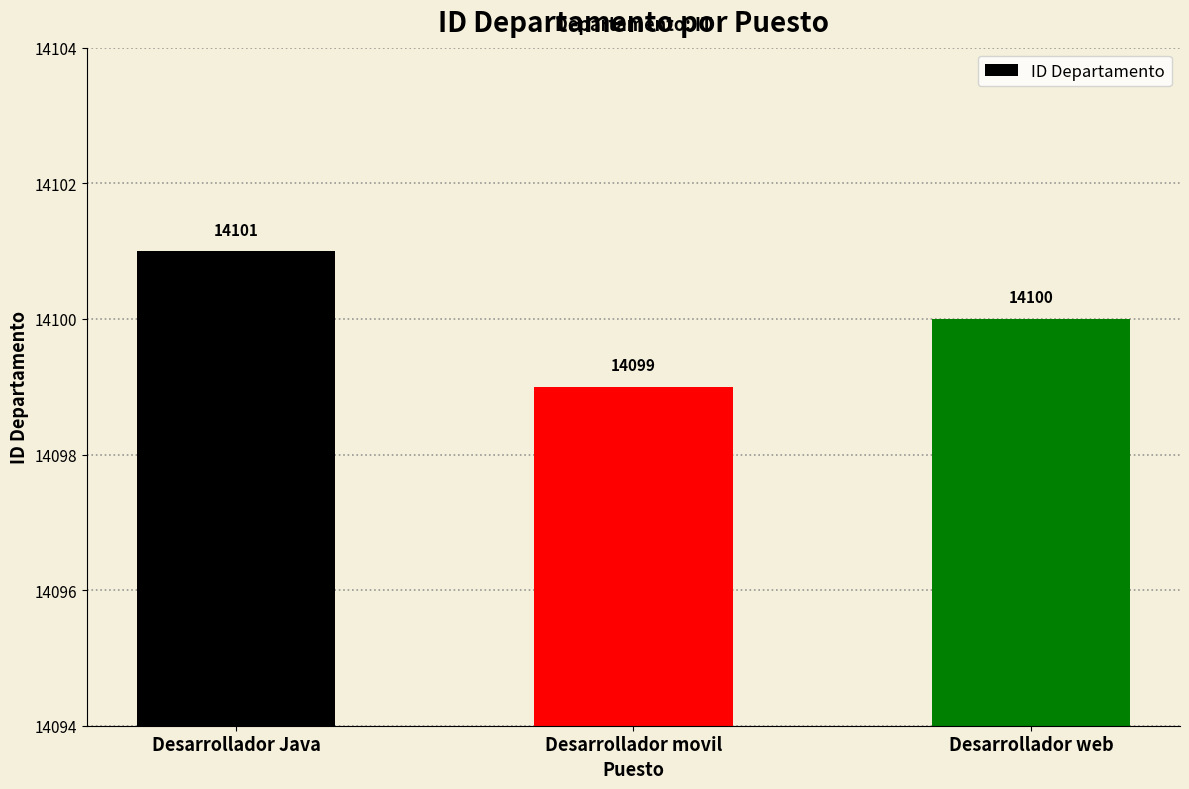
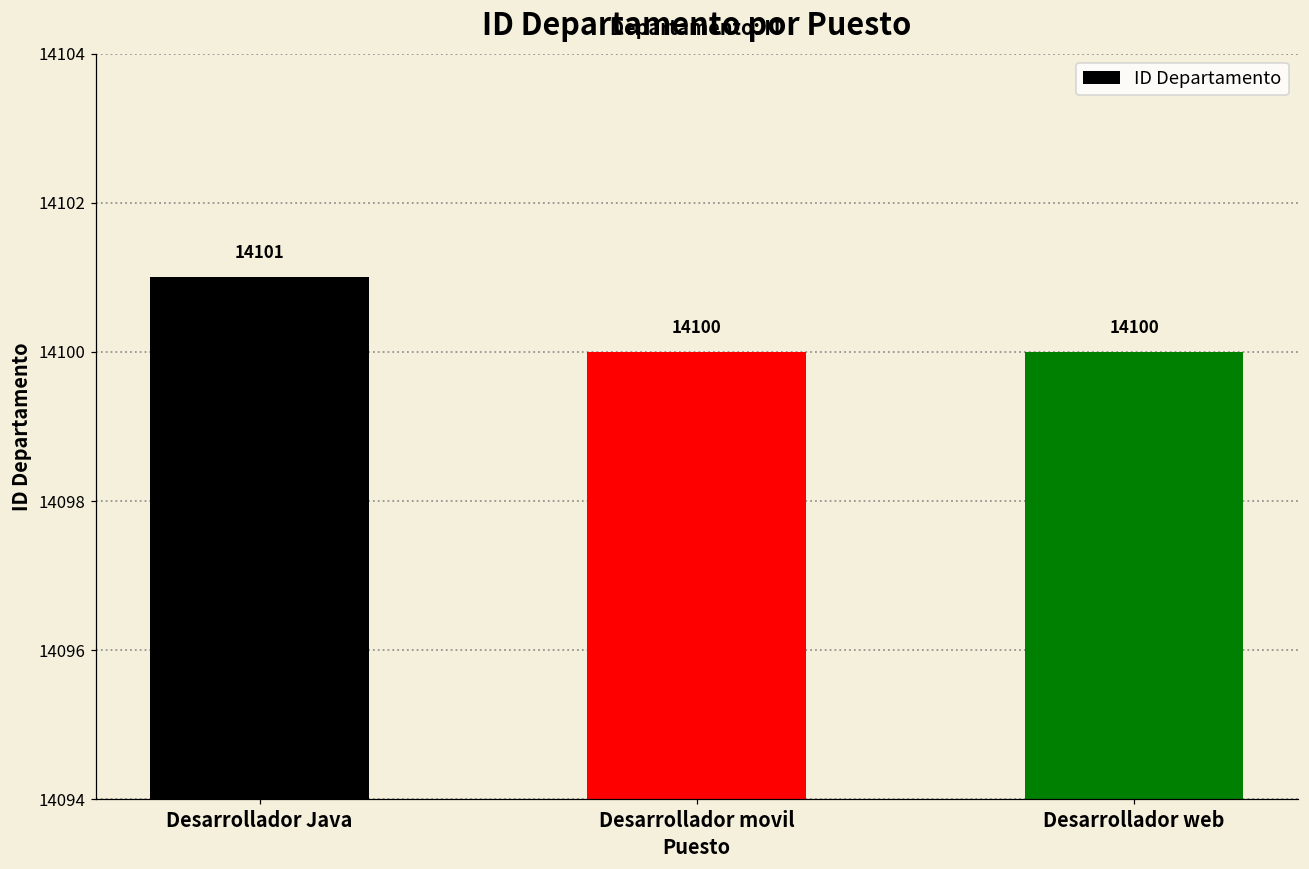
  {
    "Desarrollador Java": 14101,
-   "Desarrollador movil": 14099,
+   "Desarrollador movil": 14100,
    "Desarrollador web": 14100
  }
